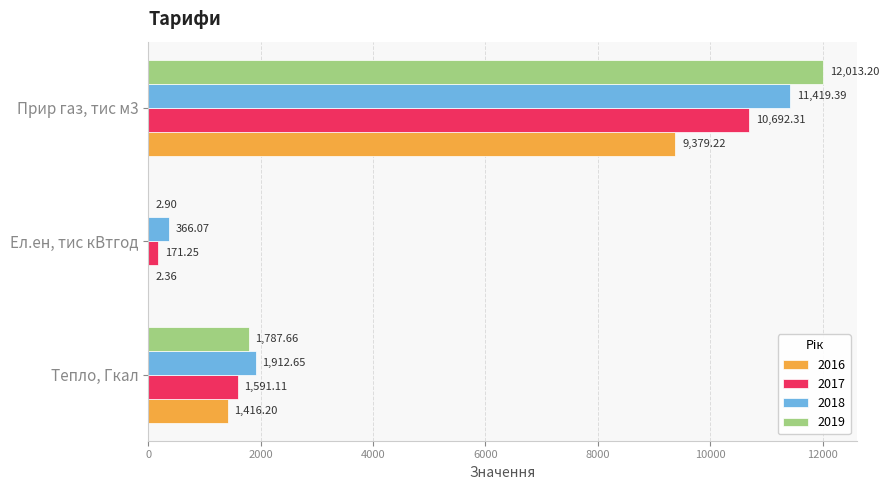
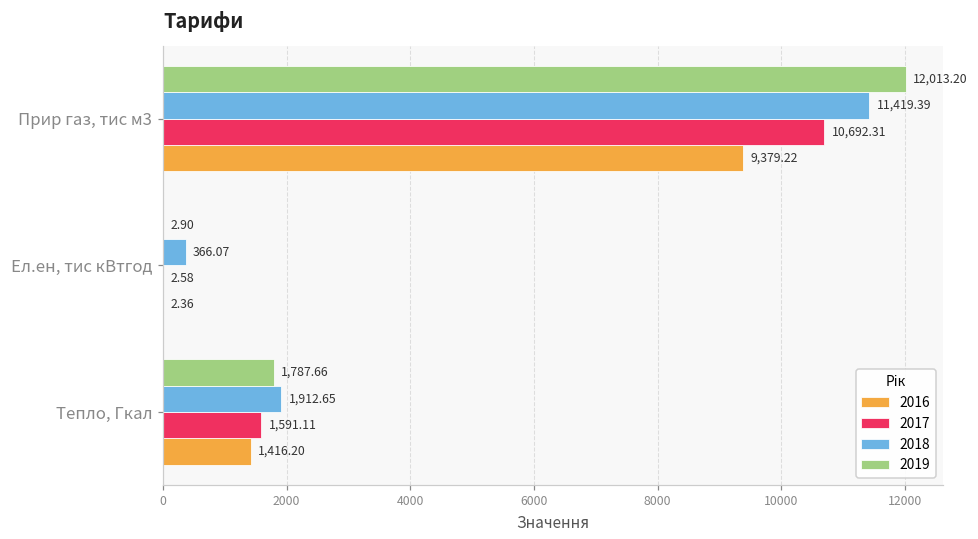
  {
    "2016": {
      "Прир газ, тис м3": "9,379.22",
      "Ел.ен, тис кВтгод": "2.36",
      "Тепло, Гкал": "1,416.20"
    },
    "2017": {
      "Прир газ, тис м3": "10,692.31",
-     "Ел.ен, тис кВтгод": "171.25",
+     "Ел.ен, тис кВтгод": "2.58",
      "Тепло, Гкал": "1,591.11"
    },
    "2018": {
      "Прир газ, тис м3": "11,419.39",
      "Ел.ен, тис кВтгод": "366.07",
      "Тепло, Гкал": "1,912.65"
    },
    "2019": {
      "Прир газ, тис м3": "12,013.20",
      "Ел.ен, тис кВтгод": "2.90",
      "Тепло, Гкал": "1,787.66"
    }
  }
